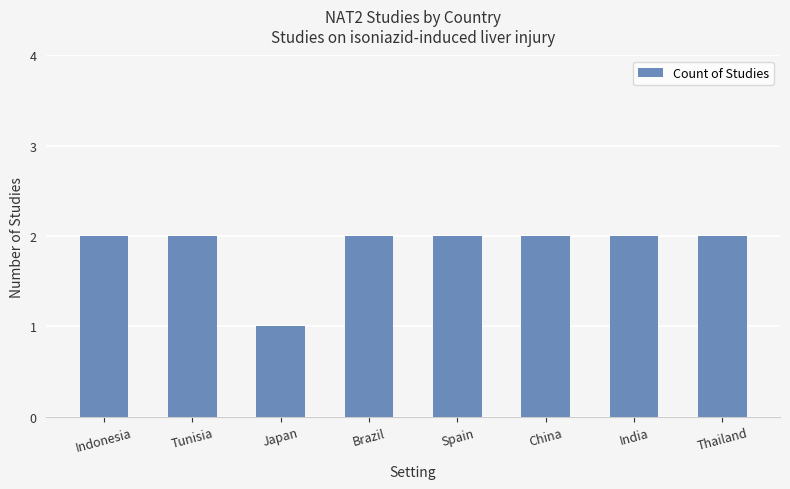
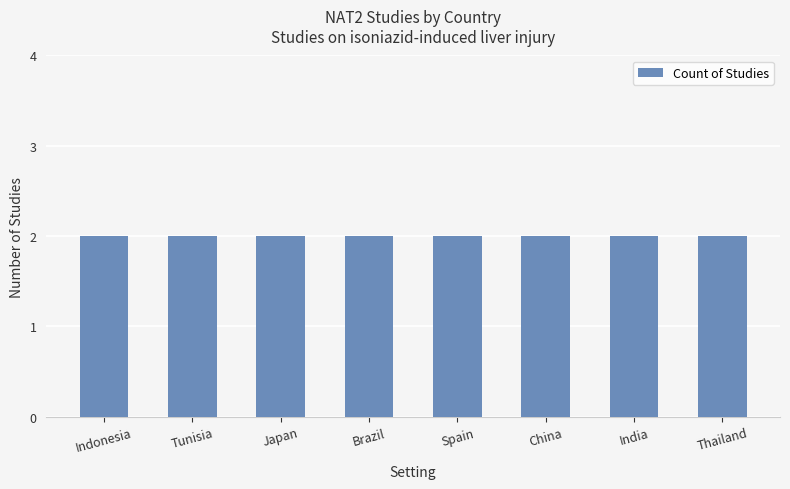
  {
    "Indonesia": 2,
    "Tunisia": 2,
-   "Japan": 1,
+   "Japan": 2,
    "Brazil": 2,
    "Spain": 2,
    "China": 2,
    "India": 2,
    "Thailand": 2
  }
